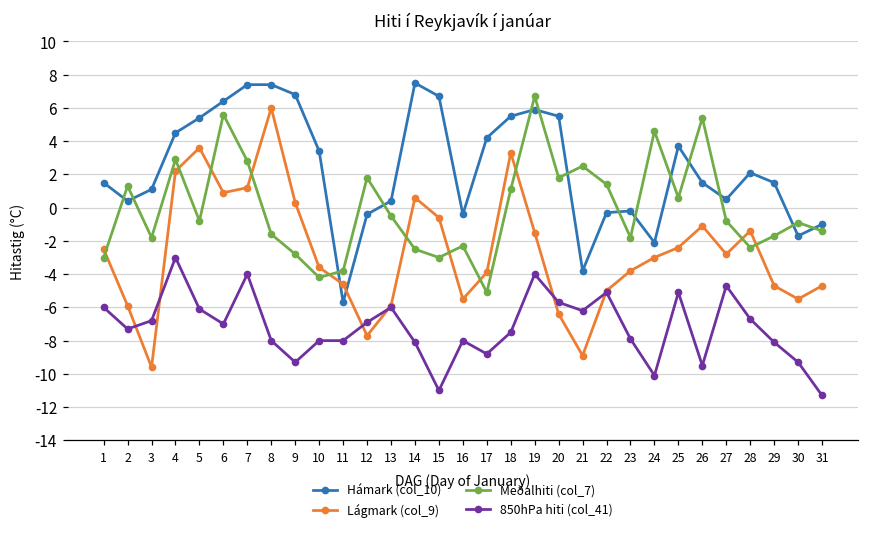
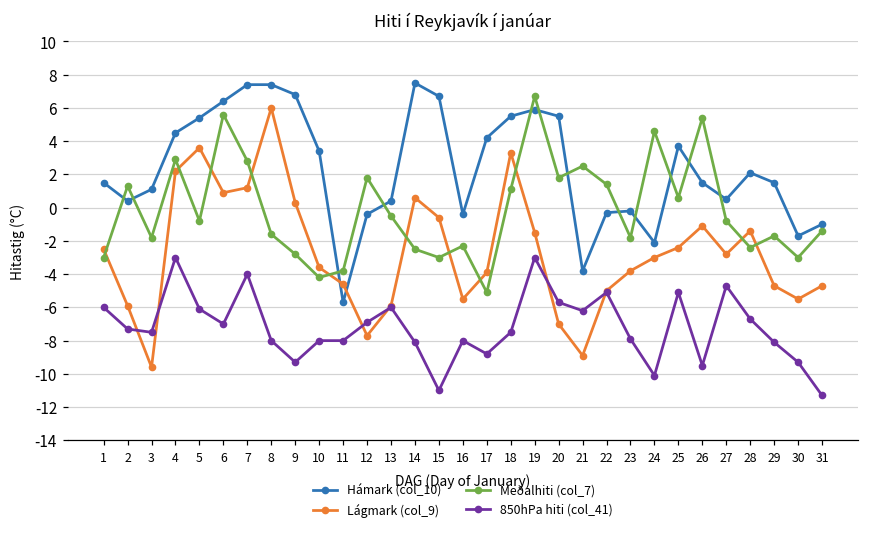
  {
    "Hámark (col_10)": {
      "1": 1.5,
      "2": 0.4,
      "3": 1.1,
      "4": 4.5,
      "5": 5.4,
      "6": 6.4,
      "7": 7.4,
      "8": 7.4,
      "9": 6.8,
      "10": 3.4,
      "11": -5.7,
      "12": -0.4,
      "13": 0.4,
      "14": 7.5,
      "15": 6.7,
      "16": -0.4,
      "17": 4.2,
      "18": 5.5,
      "19": 5.9,
      "20": 5.5,
      "21": -3.8,
      "22": -0.3,
      "23": -0.2,
      "24": -2.1,
      "25": 3.7,
      "26": 1.5,
      "27": 0.5,
      "28": 2.1,
      "29": 1.5,
      "30": -1.7,
      "31": -1.0
    },
    "Lágmark (col_9)": {
      "1": -2.5,
      "2": -5.9,
      "3": -9.6,
      "4": 2.2,
      "5": 3.6,
      "6": 0.9,
      "7": 1.2,
      "8": 6.0,
      "9": 0.3,
      "10": -3.6,
      "11": -4.6,
      "12": -7.7,
      "14": 0.6,
      "15": -0.6,
      "16": -5.5,
      "17": -3.9,
      "18": 3.3,
      "19": -1.5,
-     "20": -6.4,
+     "20": -7.0,
      "21": -8.9,
      "23": -3.8,
      "24": -3.0,
      "25": -2.4,
      "26": -1.1,
      "27": -2.8,
      "28": -1.4,
      "29": -4.7,
      "30": -5.5,
      "31": -4.7
    },
    "Meðalhiti (col_7)": {
      "1": -3.0,
      "2": 1.3,
      "3": -1.8,
      "4": 2.9,
      "5": -0.8,
      "6": 5.6,
      "7": 2.8,
      "8": -1.6,
      "9": -2.8,
      "10": -4.2,
      "11": -3.8,
      "12": 1.8,
      "13": -0.5,
      "14": -2.5,
      "15": -3.0,
      "16": -2.3,
      "17": -5.1,
      "18": 1.1,
      "19": 6.7,
      "20": 1.8,
      "21": 2.5,
      "22": 1.4,
      "23": -1.8,
      "24": 4.6,
      "25": 0.6,
      "26": 5.4,
      "27": -0.8,
      "28": -2.4,
      "29": -1.7,
-     "30": -0.9,
+     "30": -3.0,
      "31": -1.4
    },
    "850hPa hiti (col_41)": {
      "1": -6.0,
      "2": -7.3,
-     "3": -6.8,
+     "3": -7.5,
      "4": -3.0,
      "5": -6.1,
      "6": -7.0,
      "7": -4.0,
      "8": -8.0,
      "9": -9.3,
      "10": -8.0,
      "11": -8.0,
      "12": -6.9,
      "14": -8.1,
      "15": -11.0,
      "16": -8.0,
      "17": -8.8,
      "18": -7.5,
-     "19": -4,
+     "19": -3,
      "20": -5.7,
      "21": -6.2,
      "23": -7.9,
      "24": -10.1,
      "25": -5.1,
      "26": -9.5,
      "27": -4.7,
      "28": -6.7,
      "29": -8.1,
      "30": -9.3,
      "31": -11.3
    }
  }
